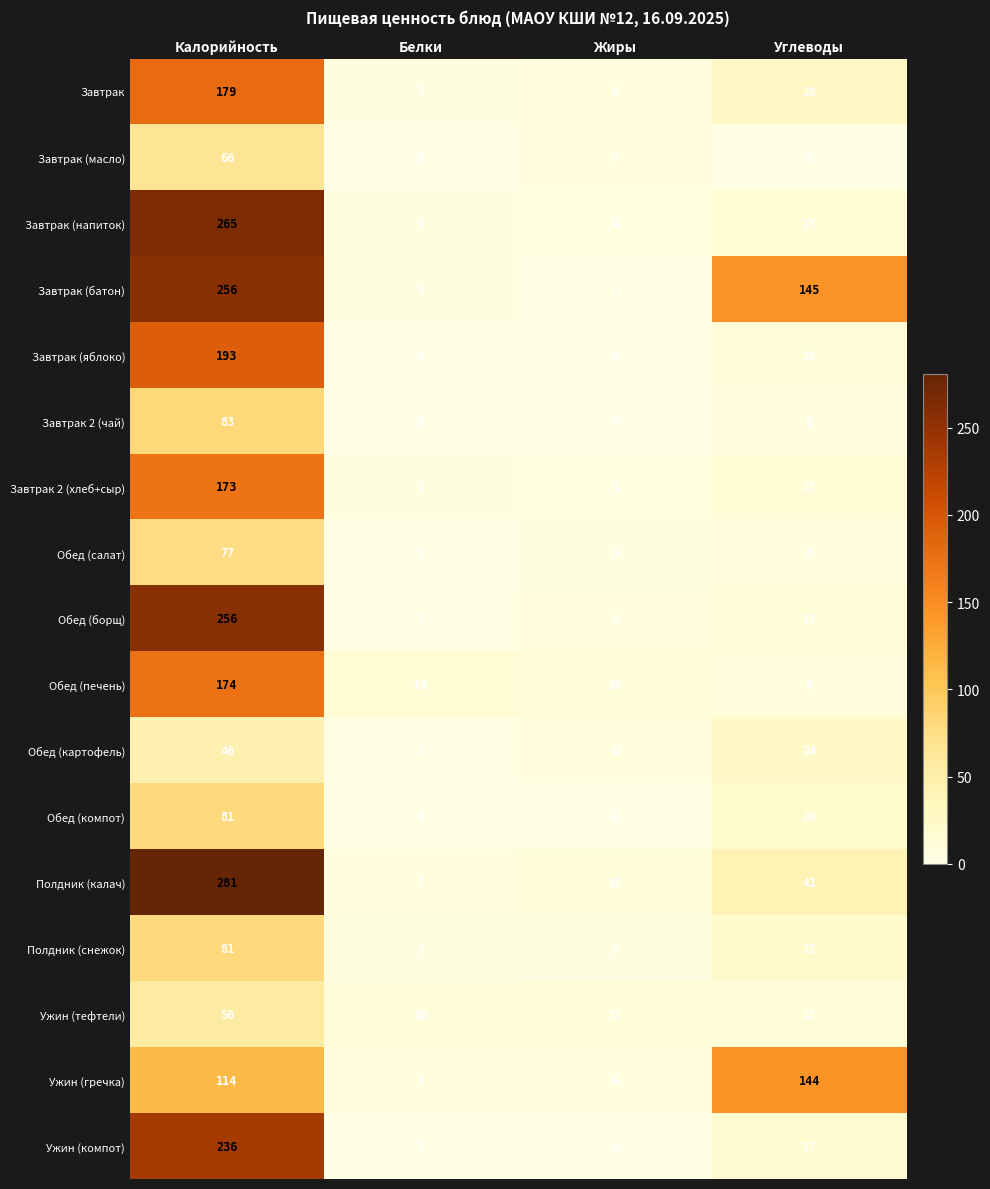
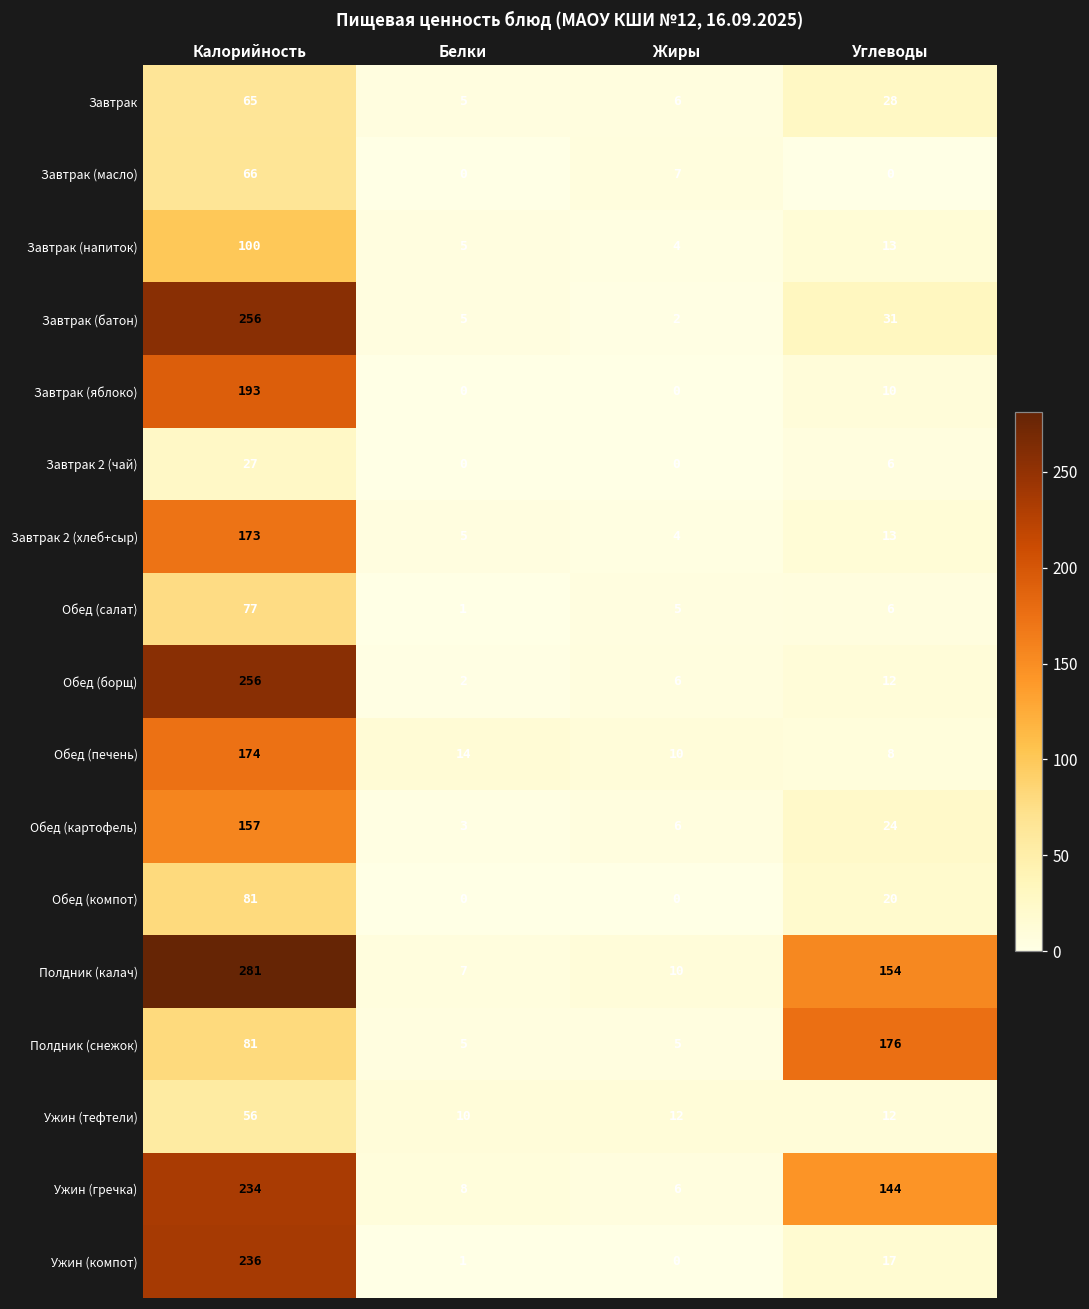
  {
    "Завтрак": {
-     "Калорийность": 179,
+     "Калорийность": 65,
      "Углеводы": 28
    },
    "Завтрак (масло)": {
      "Калорийность": 66
    },
    "Завтрак (напиток)": {
-     "Калорийность": 265
+     "Калорийность": 100
    },
    "Завтрак (батон)": {
      "Калорийность": 256,
-     "Углеводы": 145
+     "Углеводы": 31
    },
    "Завтрак (яблоко)": {
      "Калорийность": 193
    },
    "Завтрак 2 (чай)": {
-     "Калорийность": 83
+     "Калорийность": 27
    },
    "Завтрак 2 (хлеб+сыр)": {
      "Калорийность": 173
    },
    "Обед (салат)": {
      "Калорийность": 77
    },
    "Обед (борщ)": {
      "Калорийность": 256
    },
    "Обед (печень)": {
      "Калорийность": 174
    },
    "Обед (картофель)": {
-     "Калорийность": 46,
+     "Калорийность": 157,
      "Углеводы": 24
    },
    "Обед (компот)": {
      "Калорийность": 81,
      "Углеводы": 20
    },
    "Полдник (калач)": {
      "Калорийность": 281,
-     "Углеводы": 41
+     "Углеводы": 154
    },
    "Полдник (снежок)": {
      "Калорийность": 81,
-     "Углеводы": 22
+     "Углеводы": 176
    },
    "Ужин (тефтели)": {
      "Калорийность": 56
    },
    "Ужин (гречка)": {
-     "Калорийность": 114,
+     "Калорийность": 234,
      "Углеводы": 144
    },
    "Ужин (компот)": {
      "Калорийность": 236
    }
  }
